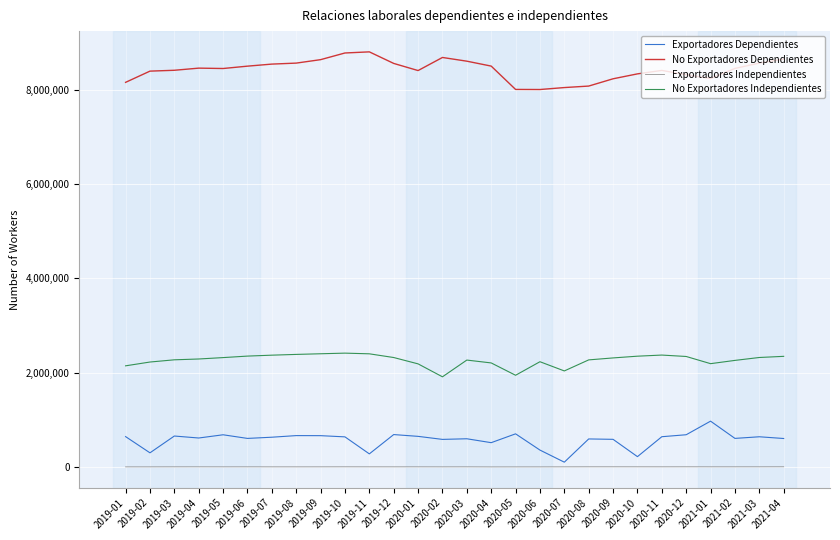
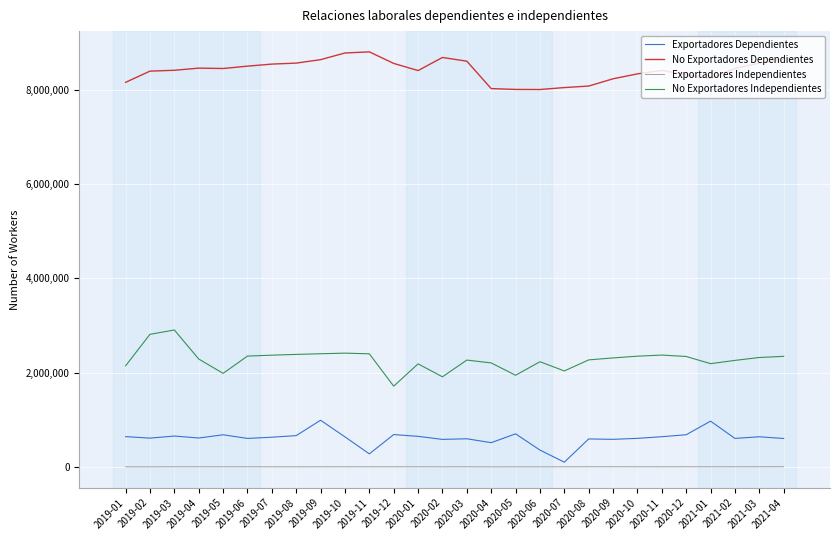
  {
    "Exportadores Dependientes": {
      "2019-01": "600,000",
-     "2019-02": "300,000",
+     "2019-02": "600,000",
      "2019-03": "700,000",
      "2019-04": "600,000",
      "2019-05": "700,000",
      "2019-06": "600,000",
      "2019-07": "600,000",
      "2019-08": "700,000",
-     "2019-09": "700,000",
+     "2019-09": "1,000,000",
      "2019-10": "600,000",
      "2019-11": "300,000",
      "2019-12": "700,000",
      "2020-01": "600,000",
      "2020-02": "600,000",
      "2020-03": "600,000",
      "2020-04": "500,000",
      "2020-05": "700,000",
      "2020-06": "400,000",
      "2020-07": "100,000",
      "2020-08": "600,000",
      "2020-09": "600,000",
-     "2020-10": "200,000",
+     "2020-10": "600,000",
      "2020-11": "600,000",
      "2020-12": "700,000",
      "2021-01": "1,000,000",
      "2021-02": "600,000",
      "2021-03": "600,000",
      "2021-04": "600,000"
    },
    "No Exportadores Dependientes": {
      "2019-01": "8,200,000",
      "2019-02": "8,400,000",
      "2019-03": "8,400,000",
      "2019-04": "8,500,000",
      "2019-05": "8,500,000",
      "2019-06": "8,500,000",
      "2019-07": "8,500,000",
      "2019-08": "8,600,000",
      "2019-09": "8,600,000",
      "2019-10": "8,800,000",
      "2019-11": "8,800,000",
      "2019-12": "8,600,000",
      "2020-01": "8,400,000",
      "2020-02": "8,700,000",
      "2020-03": "8,600,000",
-     "2020-04": "8,500,000",
+     "2020-04": "8,000,000",
      "2020-05": "8,000,000",
      "2020-06": "8,000,000",
      "2020-07": "8,000,000",
      "2020-08": "8,100,000",
      "2020-09": "8,200,000",
      "2020-10": "8,300,000"
    },
    "Exportadores Independientes": {
      "2019-01": "0",
      "2019-02": "0",
      "2019-03": "0",
      "2019-04": "0",
      "2019-05": "0",
      "2019-06": "0",
      "2019-07": "0",
      "2019-08": "0",
      "2019-09": "0",
      "2019-10": "0",
      "2019-11": "0",
      "2019-12": "0",
      "2020-01": "0",
      "2020-02": "0",
      "2020-03": "0",
      "2020-04": "0",
      "2020-05": "0",
      "2020-06": "0",
      "2020-07": "0",
      "2020-08": "0",
      "2020-09": "0",
      "2020-10": "0",
      "2020-11": "0",
      "2020-12": "0",
      "2021-01": "0",
      "2021-02": "0",
      "2021-03": "0",
      "2021-04": "0"
    },
    "No Exportadores Independientes": {
      "2019-01": "2,100,000",
-     "2019-02": "2,200,000",
-     "2019-03": "2,300,000",
+     "2019-02": "2,800,000",
+     "2019-03": "2,900,000",
      "2019-04": "2,300,000",
-     "2019-05": "2,300,000",
+     "2019-05": "2,000,000",
      "2019-06": "2,400,000",
      "2019-07": "2,400,000",
      "2019-08": "2,400,000",
      "2019-09": "2,400,000",
      "2019-10": "2,400,000",
      "2019-11": "2,400,000",
-     "2019-12": "2,300,000",
+     "2019-12": "1,700,000",
      "2020-01": "2,200,000",
      "2020-02": "1,900,000",
      "2020-03": "2,300,000",
      "2020-04": "2,200,000",
      "2020-05": "1,900,000",
      "2020-06": "2,200,000",
      "2020-07": "2,000,000",
      "2020-08": "2,300,000",
      "2020-09": "2,300,000",
      "2020-10": "2,300,000",
      "2020-11": "2,400,000",
      "2020-12": "2,300,000",
      "2021-01": "2,200,000",
      "2021-02": "2,300,000",
      "2021-03": "2,300,000",
      "2021-04": "2,300,000"
    }
  }
